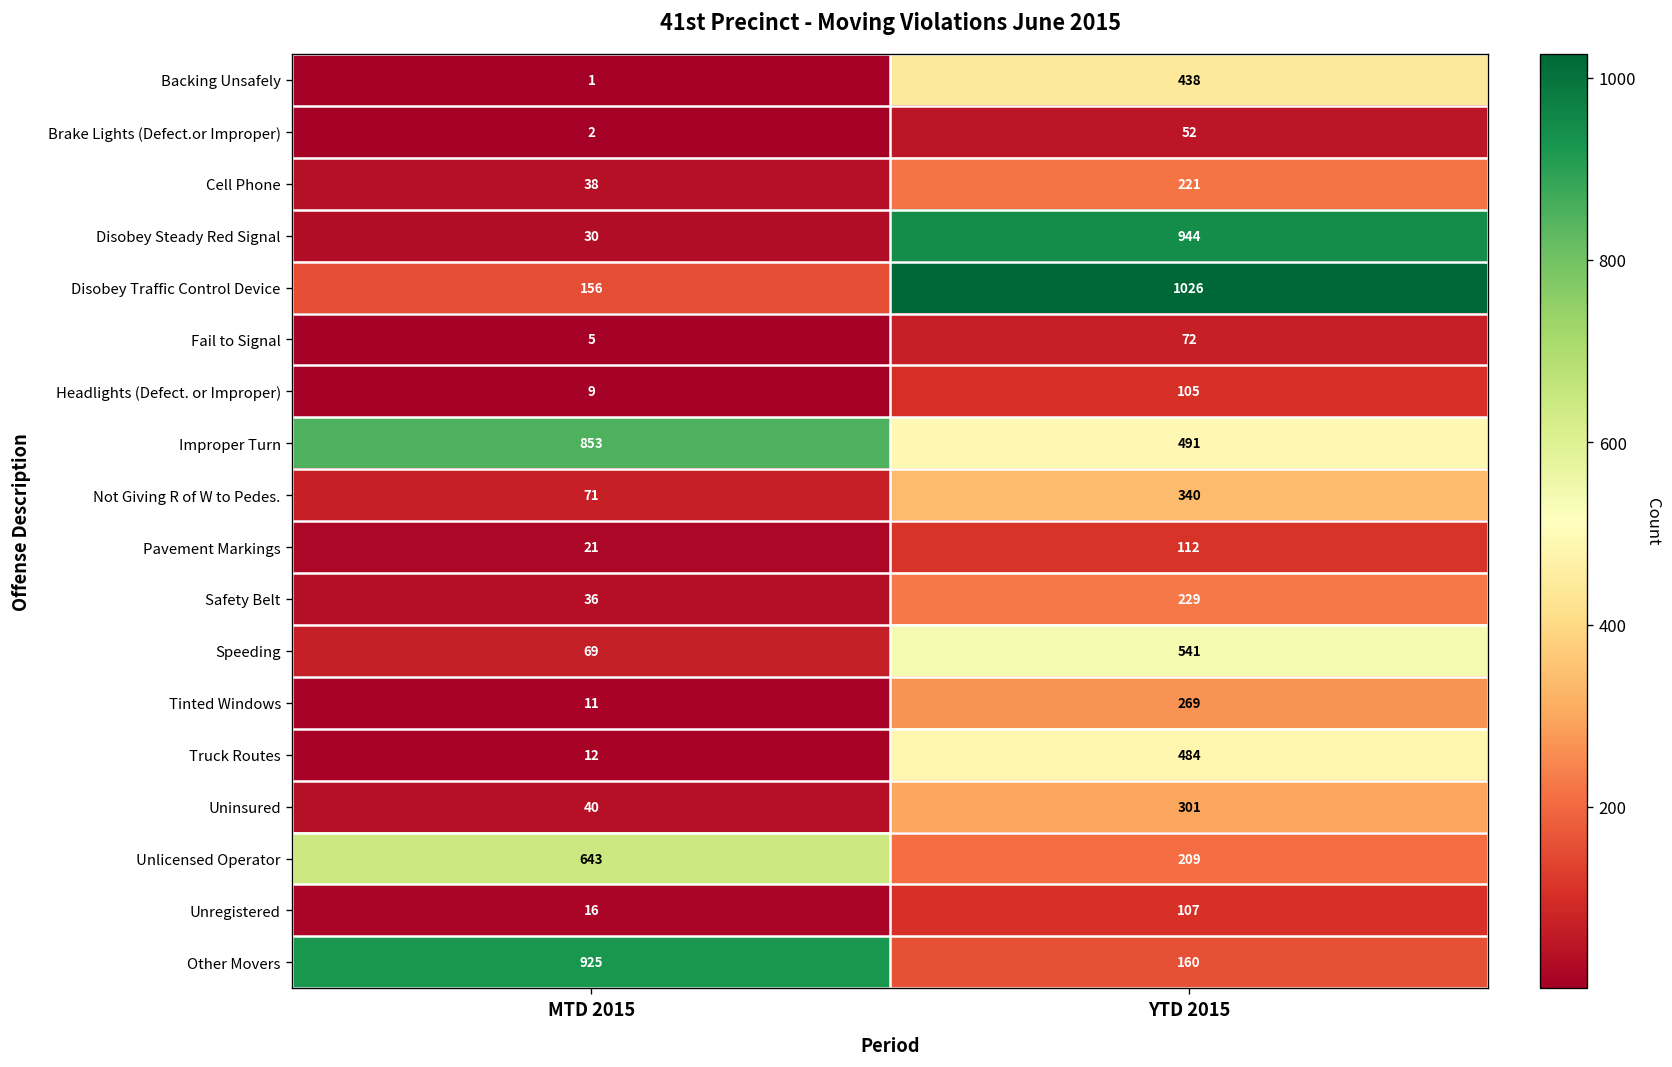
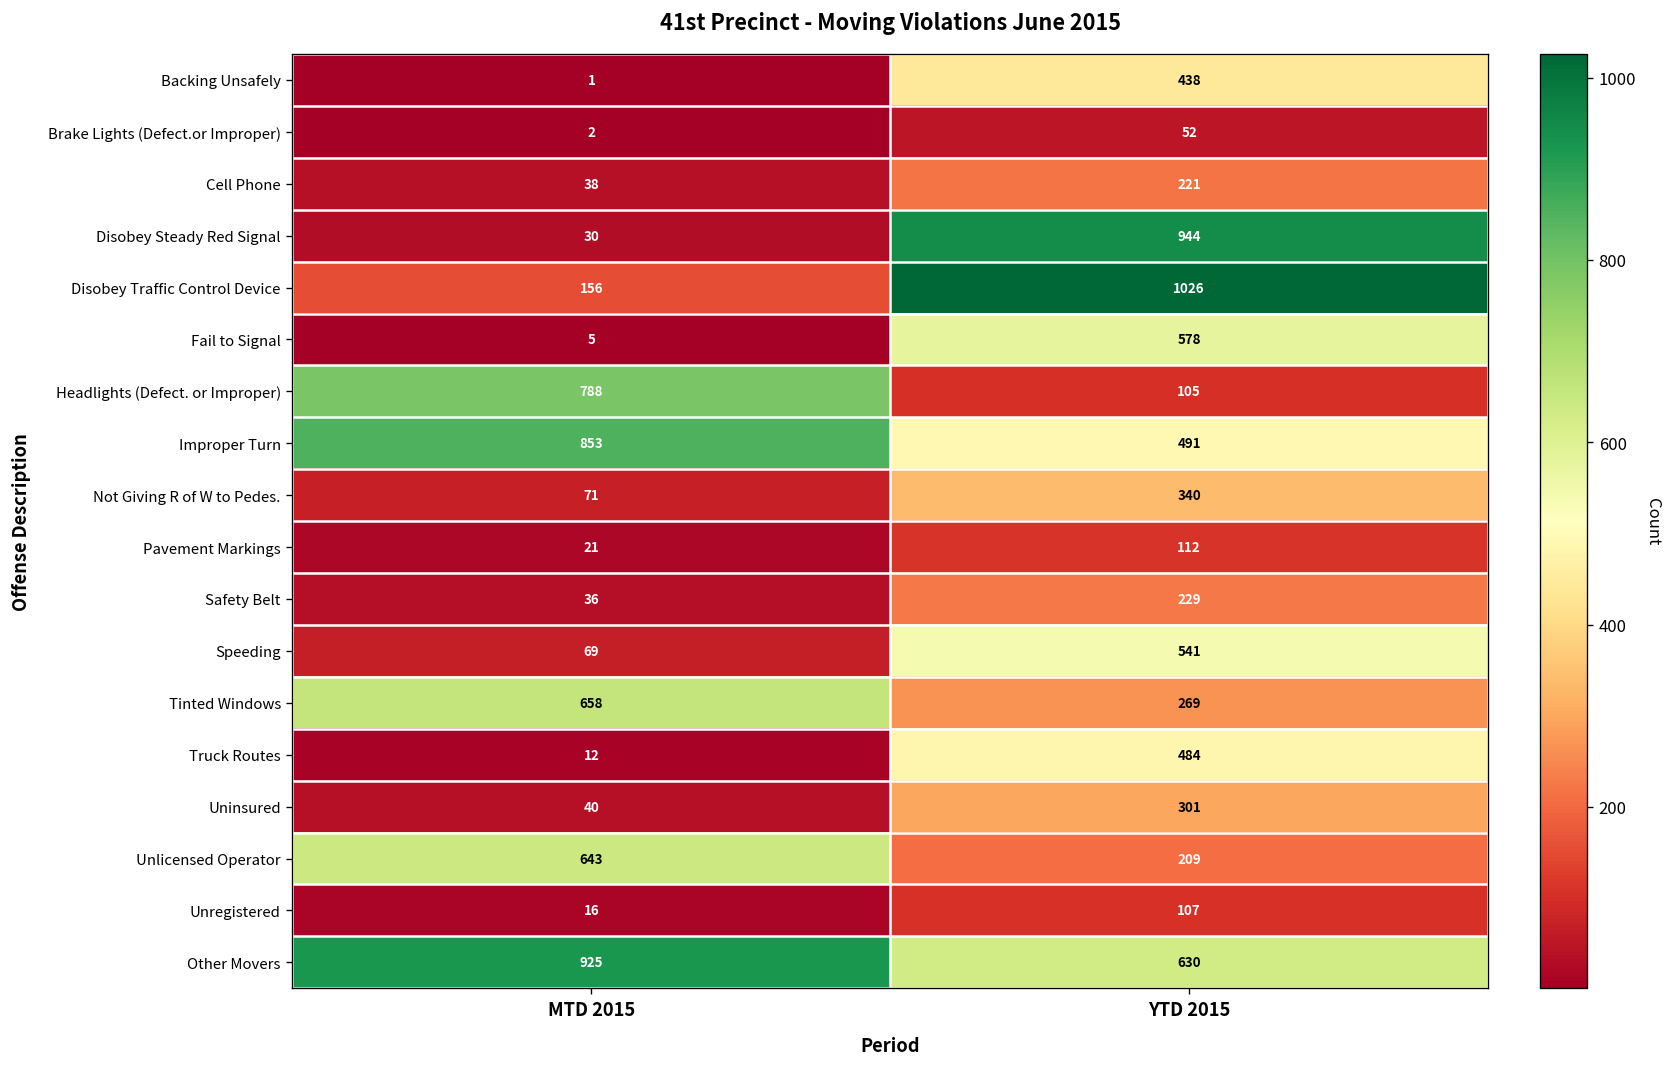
  {
    "Backing Unsafely": {
      "MTD 2015": 1,
      "YTD 2015": 438
    },
    "Brake Lights (Defect.or Improper)": {
      "MTD 2015": 2,
      "YTD 2015": 52
    },
    "Cell Phone": {
      "MTD 2015": 38,
      "YTD 2015": 221
    },
    "Disobey Steady Red Signal": {
      "MTD 2015": 30,
      "YTD 2015": 944
    },
    "Disobey Traffic Control Device": {
      "MTD 2015": 156,
      "YTD 2015": 1026
    },
    "Fail to Signal": {
      "MTD 2015": 5,
-     "YTD 2015": 72
+     "YTD 2015": 578
    },
    "Headlights (Defect. or Improper)": {
-     "MTD 2015": 9,
+     "MTD 2015": 788,
      "YTD 2015": 105
    },
    "Improper Turn": {
      "MTD 2015": 853,
      "YTD 2015": 491
    },
    "Not Giving R of W to Pedes.": {
      "MTD 2015": 71,
      "YTD 2015": 340
    },
    "Pavement Markings": {
      "MTD 2015": 21,
      "YTD 2015": 112
    },
    "Safety Belt": {
      "MTD 2015": 36,
      "YTD 2015": 229
    },
    "Speeding": {
      "MTD 2015": 69,
      "YTD 2015": 541
    },
    "Tinted Windows": {
-     "MTD 2015": 11,
+     "MTD 2015": 658,
      "YTD 2015": 269
    },
    "Truck Routes": {
      "MTD 2015": 12,
      "YTD 2015": 484
    },
    "Uninsured": {
      "MTD 2015": 40,
      "YTD 2015": 301
    },
    "Unlicensed Operator": {
      "MTD 2015": 643,
      "YTD 2015": 209
    },
    "Unregistered": {
      "MTD 2015": 16,
      "YTD 2015": 107
    },
    "Other Movers": {
      "MTD 2015": 925,
-     "YTD 2015": 160
+     "YTD 2015": 630
    }
  }
